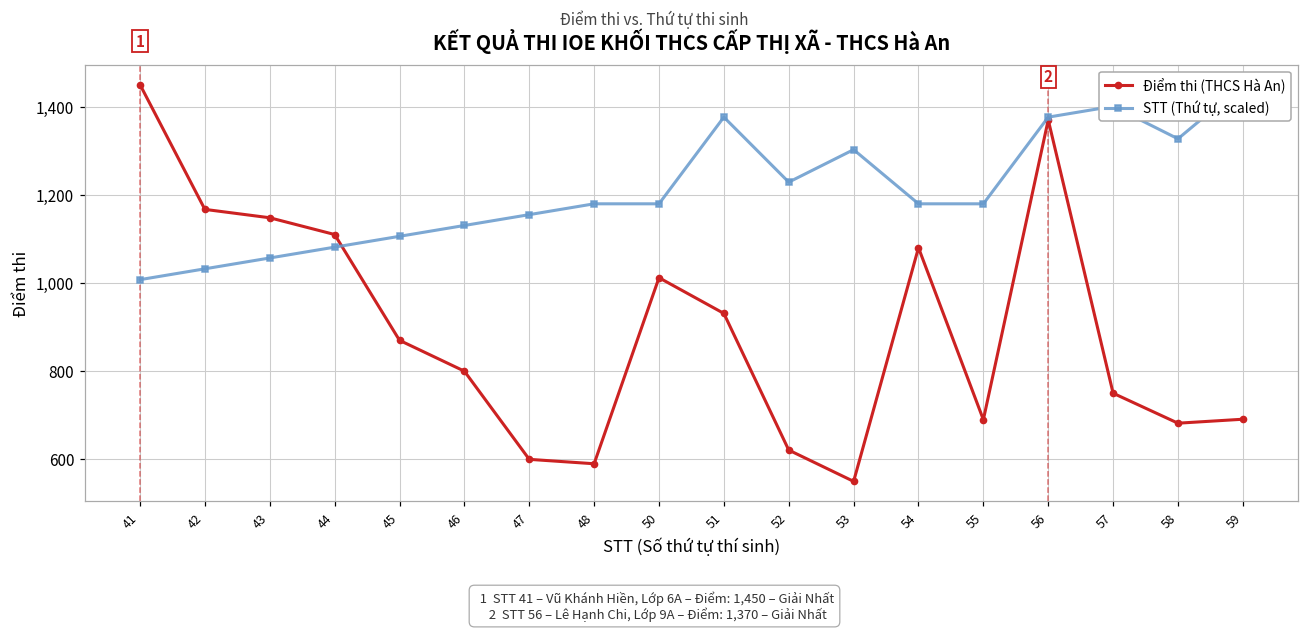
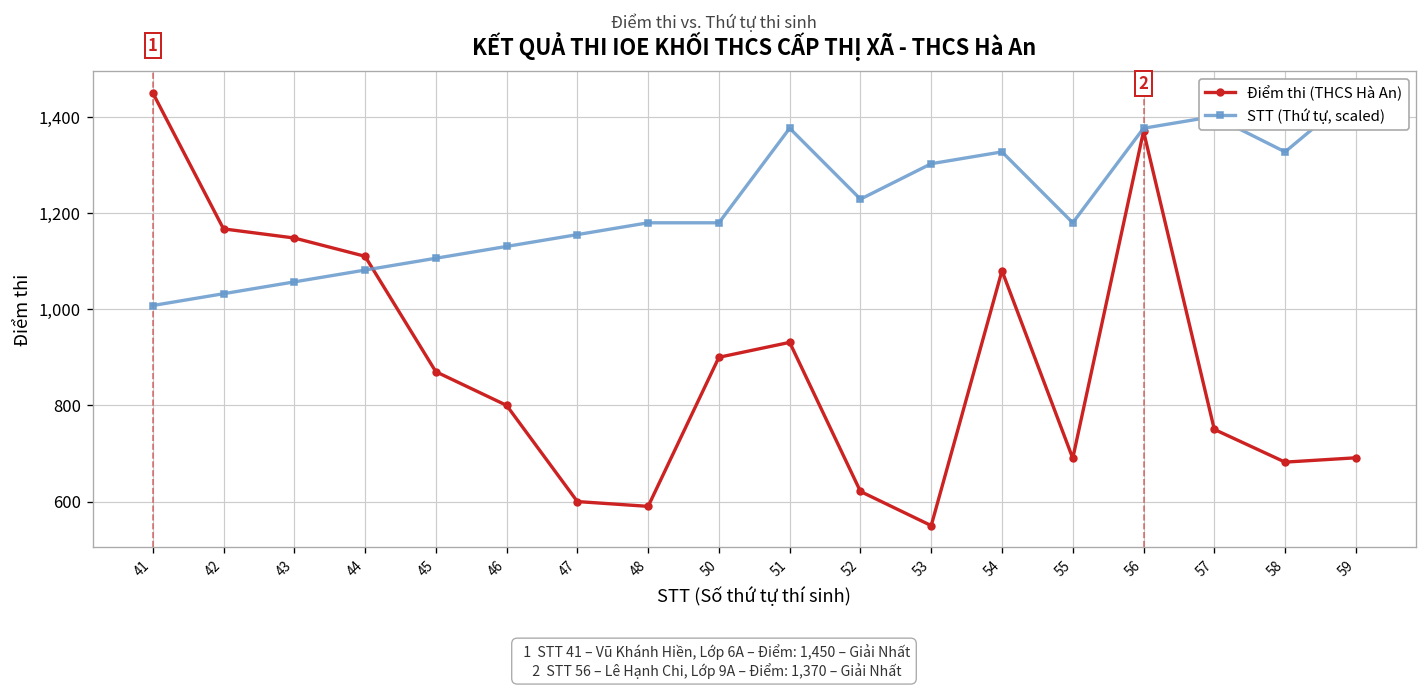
  {
    "Điểm thi (THCS Hà An)": {
      "41": "1,450",
      "42": "1,170",
      "43": "1,150",
      "44": "1,110",
      "45": "870",
      "46": "800",
      "47": "600",
      "48": "590",
-     "50": "1,010",
+     "50": "900",
      "51": "930",
      "52": "620",
      "53": "550",
      "54": "1,080",
      "55": "690",
      "57": "750",
      "58": "680",
      "59": "690"
    },
    "STT (Thứ tự, scaled)": {
      "41": "1,010",
      "42": "1,030",
      "43": "1,060",
      "44": "1,080",
      "45": "1,110",
      "46": "1,130",
      "47": "1,160",
      "48": "1,180",
      "50": "1,180",
      "51": "1,380",
      "52": "1,230",
      "53": "1,300",
-     "54": "1,180",
+     "54": "1,330",
      "55": "1,180",
      "58": "1,330"
    }
  }
